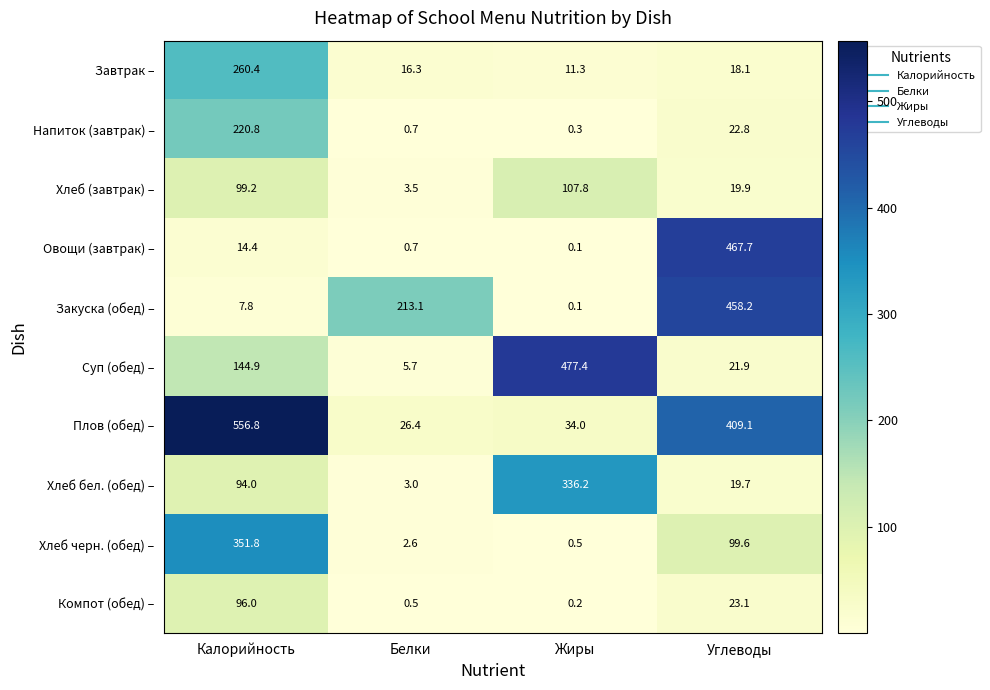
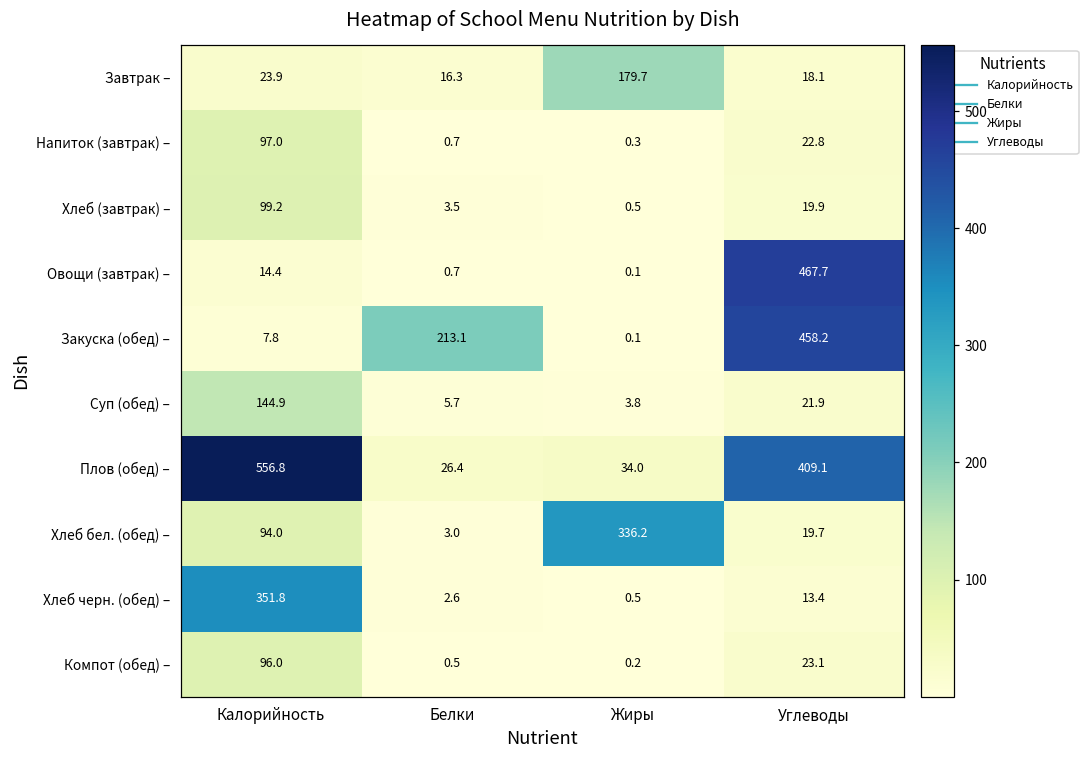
  {
    "Завтрак –": {
-     "Калорийность": 260.4,
+     "Калорийность": 23.9,
      "Белки": 16.3,
-     "Жиры": 11.3,
+     "Жиры": 179.7,
      "Углеводы": 18.1
    },
    "Напиток (завтрак) –": {
-     "Калорийность": 220.8,
+     "Калорийность": 97.0,
      "Белки": 0.7,
      "Жиры": 0.3,
      "Углеводы": 22.8
    },
    "Хлеб (завтрак) –": {
      "Калорийность": 99.2,
      "Белки": 3.5,
-     "Жиры": 107.8,
+     "Жиры": 0.5,
      "Углеводы": 19.9
    },
    "Овощи (завтрак) –": {
      "Калорийность": 14.4,
      "Белки": 0.7,
      "Жиры": 0.1,
      "Углеводы": 467.7
    },
    "Закуска (обед) –": {
      "Калорийность": 7.8,
      "Белки": 213.1,
      "Жиры": 0.1,
      "Углеводы": 458.2
    },
    "Суп (обед) –": {
      "Калорийность": 144.9,
      "Белки": 5.7,
-     "Жиры": 477.4,
+     "Жиры": 3.8,
      "Углеводы": 21.9
    },
    "Плов (обед) –": {
      "Калорийность": 556.8,
      "Белки": 26.4,
      "Жиры": 34.0,
      "Углеводы": 409.1
    },
    "Хлеб бел. (обед) –": {
      "Калорийность": 94.0,
      "Белки": 3.0,
      "Жиры": 336.2,
      "Углеводы": 19.7
    },
    "Хлеб черн. (обед) –": {
      "Калорийность": 351.8,
      "Белки": 2.6,
      "Жиры": 0.5,
-     "Углеводы": 99.6
+     "Углеводы": 13.4
    },
    "Компот (обед) –": {
      "Калорийность": 96.0,
      "Белки": 0.5,
      "Жиры": 0.2,
      "Углеводы": 23.1
    }
  }
